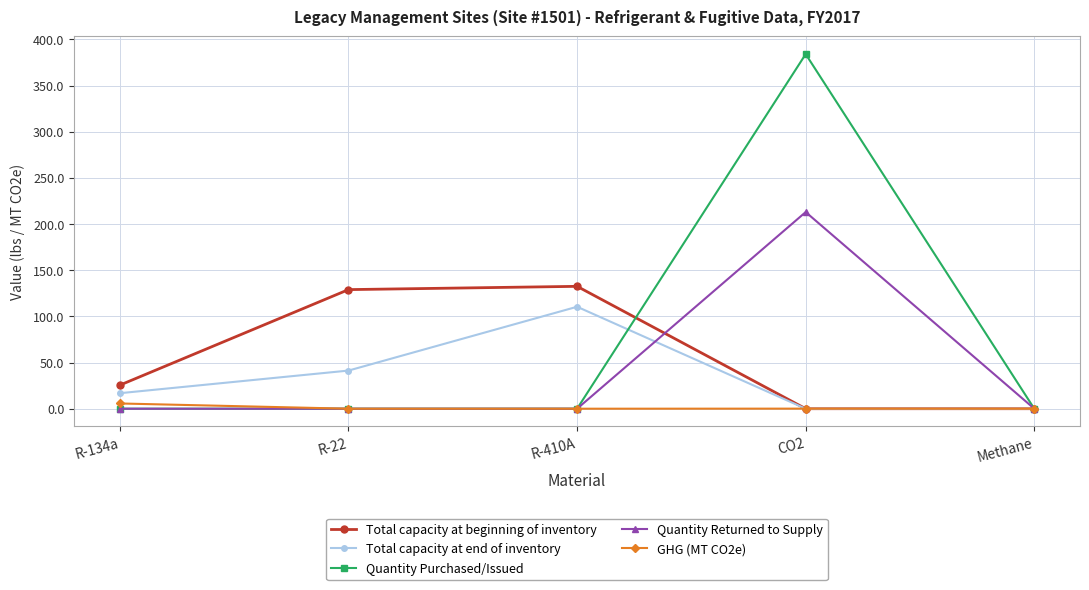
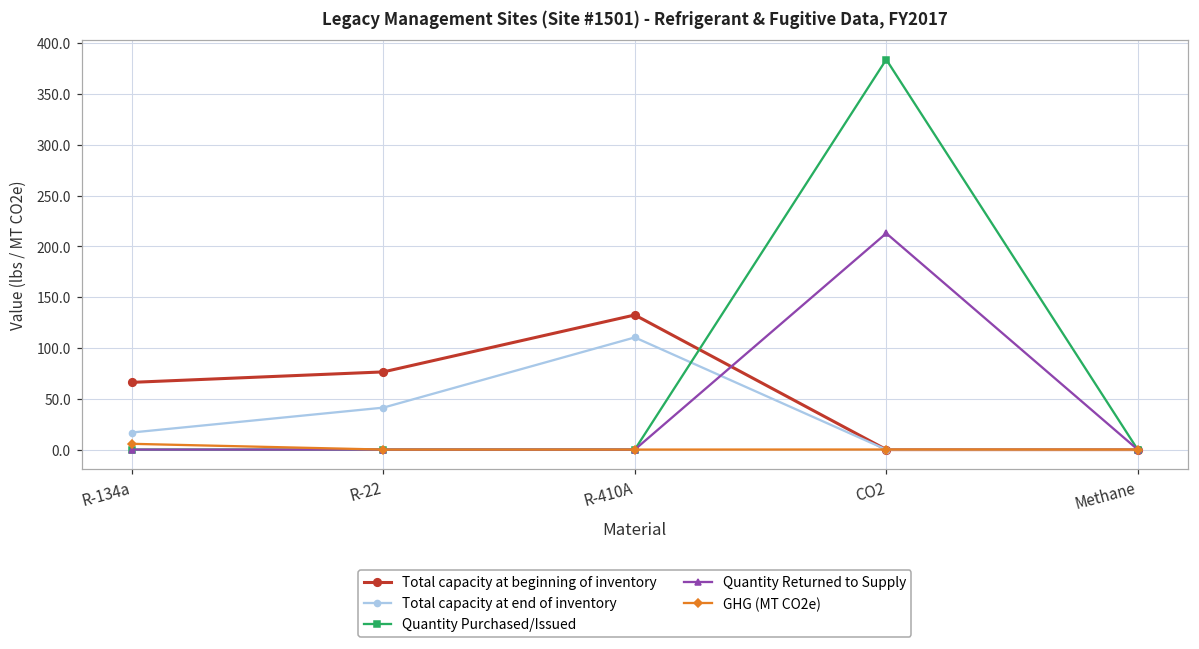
  {
    "Total capacity at beginning of inventory": {
-     "R-134a": 30,
-     "R-22": 130,
+     "R-134a": 70,
+     "R-22": 80,
      "R-410A": 130
    },
    "Total capacity at end of inventory": {
      "R-134a": 20,
      "R-22": 40,
      "R-410A": 110
    },
    "Quantity Purchased/Issued": {
      "CO2": 380
    },
    "Quantity Returned to Supply": {
      "CO2": 210
    },
    "GHG (MT CO2e)": {
      "R-134a": 10
    }
  }
